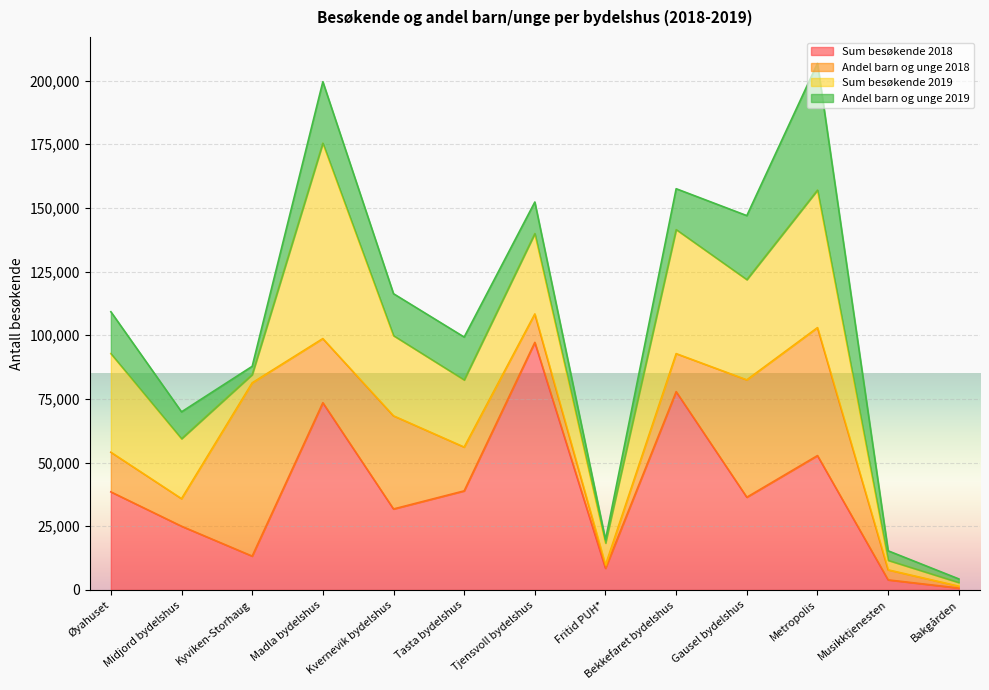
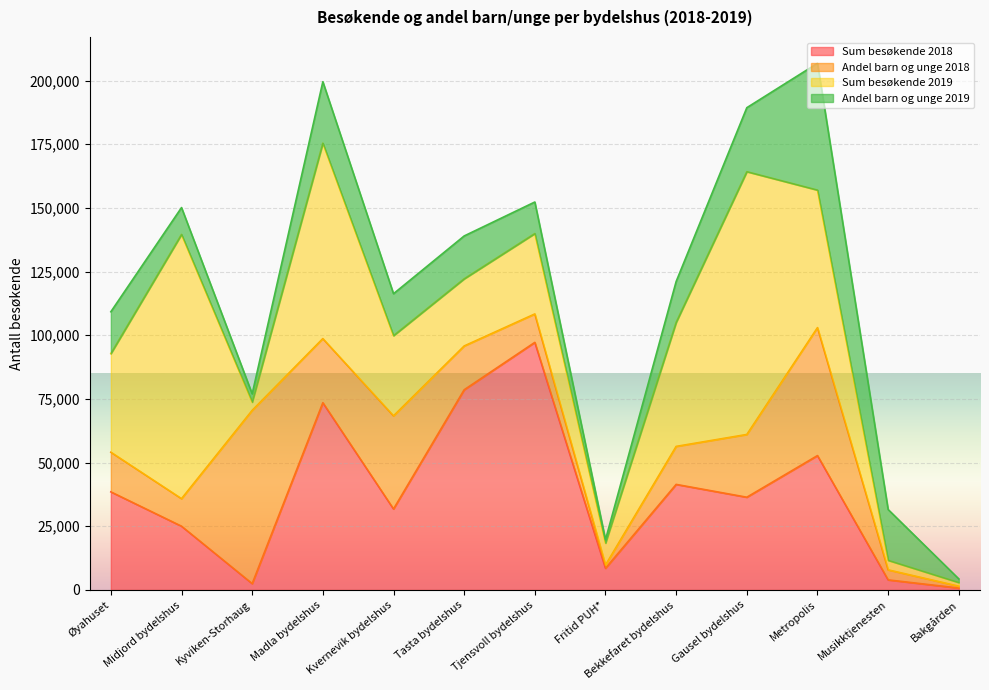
  {
    "Sum besøkende 2018": {
      "Øyahuset": "39,000",
      "Midjord bydelshus": "25,000",
-     "Kyviken-Storhaug": "13,000",
+     "Kyviken-Storhaug": "2,000",
      "Madla bydelshus": "73,000",
      "Kvernevik bydelshus": "32,000",
-     "Tasta bydelshus": "39,000",
+     "Tasta bydelshus": "79,000",
      "Tjensvoll bydelshus": "97,000",
      "Fritid PUH*": "8,000",
-     "Bekkefaret bydelshus": "78,000",
+     "Bekkefaret bydelshus": "41,000",
      "Gausel bydelshus": "36,000",
      "Metropolis": "53,000",
      "Musikktjenesten": "4,000"
    },
    "Andel barn og unge 2018": {
      "Øyahuset": "16,000",
      "Midjord bydelshus": "11,000",
      "Kyviken-Storhaug": "68,000",
      "Madla bydelshus": "25,000",
      "Kvernevik bydelshus": "37,000",
      "Tasta bydelshus": "17,000",
      "Tjensvoll bydelshus": "11,000",
      "Fritid PUH*": "1,000",
      "Bekkefaret bydelshus": "15,000",
-     "Gausel bydelshus": "46,000",
+     "Gausel bydelshus": "25,000",
      "Metropolis": "50,000",
      "Musikktjenesten": "4,000"
    },
    "Sum besøkende 2019": {
      "Øyahuset": "39,000",
-     "Midjord bydelshus": "24,000",
+     "Midjord bydelshus": "104,000",
      "Kyviken-Storhaug": "3,000",
      "Madla bydelshus": "77,000",
      "Kvernevik bydelshus": "31,000",
      "Tasta bydelshus": "26,000",
      "Tjensvoll bydelshus": "32,000",
      "Fritid PUH*": "9,000",
      "Bekkefaret bydelshus": "49,000",
-     "Gausel bydelshus": "39,000",
+     "Gausel bydelshus": "103,000",
      "Metropolis": "54,000",
      "Musikktjenesten": "4,000",
      "Bakgården": "1,000"
    },
    "Andel barn og unge 2019": {
      "Øyahuset": "16,000",
      "Midjord bydelshus": "11,000",
      "Kyviken-Storhaug": "3,000",
      "Madla bydelshus": "24,000",
      "Kvernevik bydelshus": "16,000",
      "Tasta bydelshus": "17,000",
      "Tjensvoll bydelshus": "12,000",
      "Fritid PUH*": "1,000",
      "Bekkefaret bydelshus": "16,000",
      "Gausel bydelshus": "25,000",
-     "Musikktjenesten": "4,000",
+     "Musikktjenesten": "20,000",
      "Bakgården": "1,000"
    }
  }
